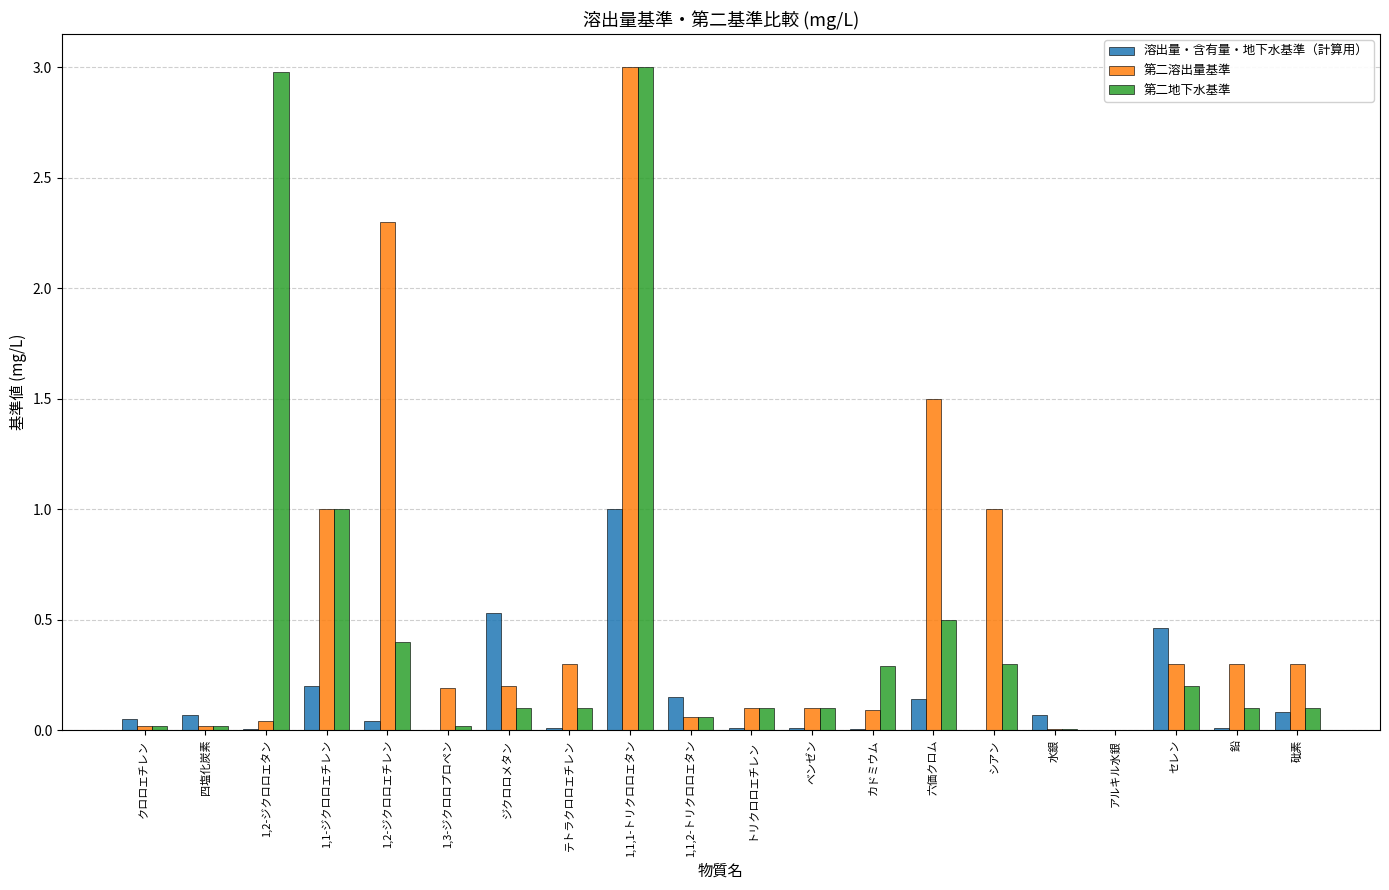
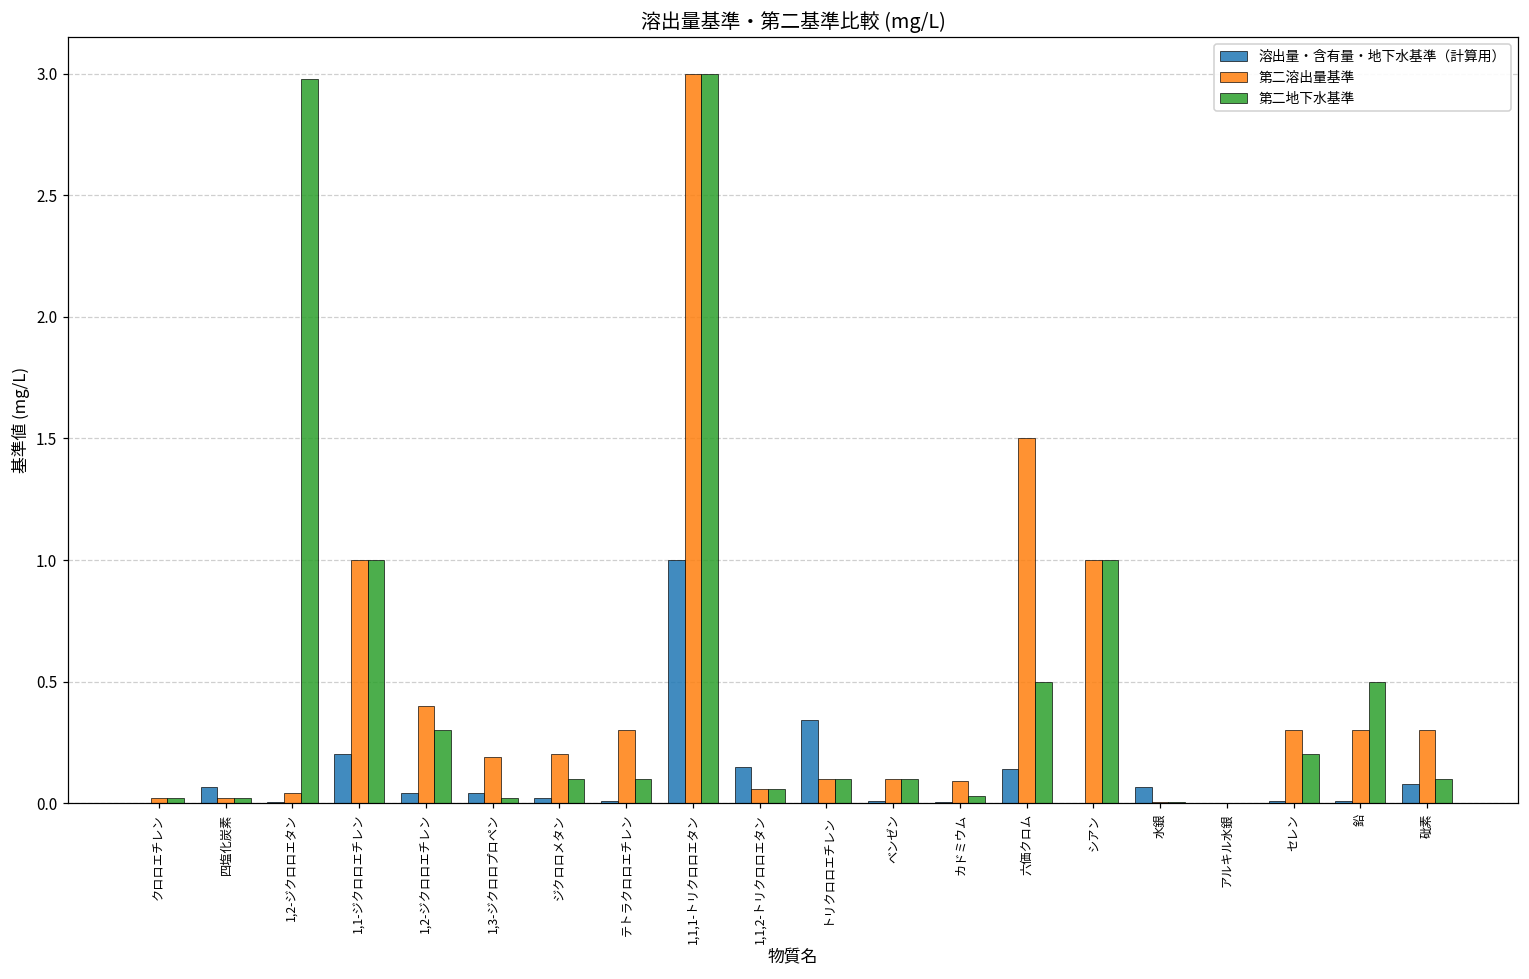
  {
    "溶出量・含有量・地下水基準（計算用）": {
-     "クロロエチレン": 0.05,
+     "クロロエチレン": 0.00,
      "四塩化炭素": 0.07,
      "1,1-ジクロロエチレン": 0.20,
      "1,2-ジクロロエチレン": 0.04,
-     "1,3-ジクロロプロペン": 0.00,
-     "ジクロロメタン": 0.53,
+     "1,3-ジクロロプロペン": 0.04,
+     "ジクロロメタン": 0.02,
      "1,1,1-トリクロロエタン": 1.00,
      "1,1,2-トリクロロエタン": 0.15,
-     "トリクロロエチレン": 0.01,
+     "トリクロロエチレン": 0.34,
      "六価クロム": 0.14,
      "シアン": 0.00,
      "水銀": 0.07,
      "アルキル水銀": 0.00,
-     "セレン": 0.46,
+     "セレン": 0.01,
      "砒素": 0.08
    },
    "第二溶出量基準": {
      "クロロエチレン": 0.02,
      "四塩化炭素": 0.02,
      "1,2-ジクロロエタン": 0.04,
      "1,1-ジクロロエチレン": 1.0,
-     "1,2-ジクロロエチレン": 2.3,
+     "1,2-ジクロロエチレン": 0.4,
      "1,3-ジクロロプロペン": 0.2,
      "ジクロロメタン": 0.2,
      "テトラクロロエチレン": 0.3,
      "1,1,1-トリクロロエタン": 3.0,
      "1,1,2-トリクロロエタン": 0.06,
      "トリクロロエチレン": 0.1,
      "ベンゼン": 0.1,
      "カドミウム": 0.1,
      "六価クロム": 1.5,
      "シアン": 1.0,
      "アルキル水銀": 0.0,
      "セレン": 0.3,
      "鉛": 0.3,
      "砒素": 0.3
    },
    "第二地下水基準": {
      "クロロエチレン": 0.02,
      "四塩化炭素": 0.02,
      "1,2-ジクロロエタン": 2.98,
      "1,1-ジクロロエチレン": 1.00,
-     "1,2-ジクロロエチレン": 0.4,
+     "1,2-ジクロロエチレン": 0.3,
      "1,3-ジクロロプロペン": 0.02,
      "ジクロロメタン": 0.10,
      "テトラクロロエチレン": 0.10,
      "1,1,1-トリクロロエタン": 3.00,
      "1,1,2-トリクロロエタン": 0.06,
      "トリクロロエチレン": 0.10,
      "ベンゼン": 0.10,
-     "カドミウム": 0.29,
+     "カドミウム": 0.03,
      "六価クロム": 0.50,
-     "シアン": 0.3,
+     "シアン": 1.0,
      "アルキル水銀": 0.00,
      "セレン": 0.20,
-     "鉛": 0.1,
+     "鉛": 0.5,
      "砒素": 0.10
    }
  }
